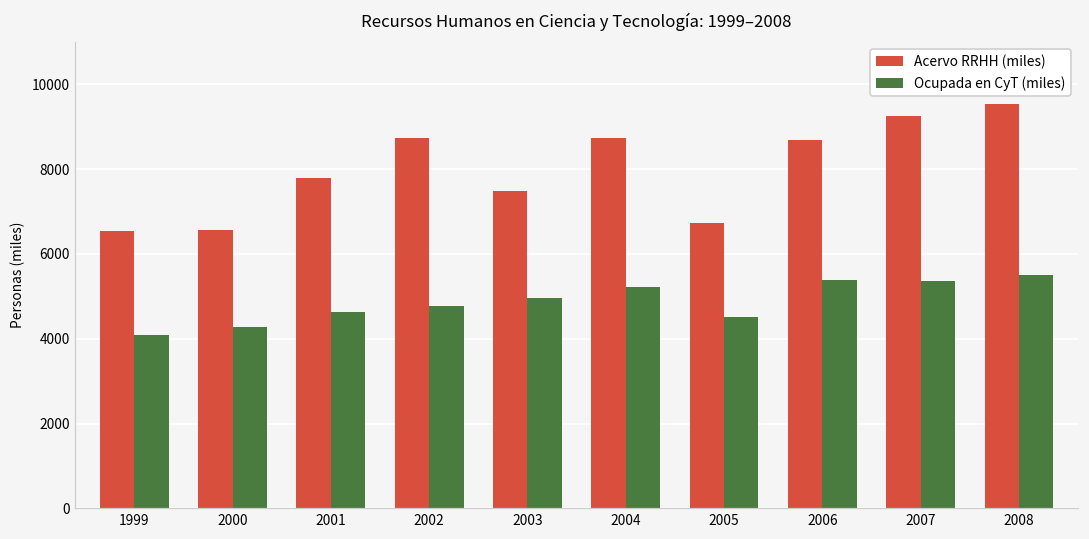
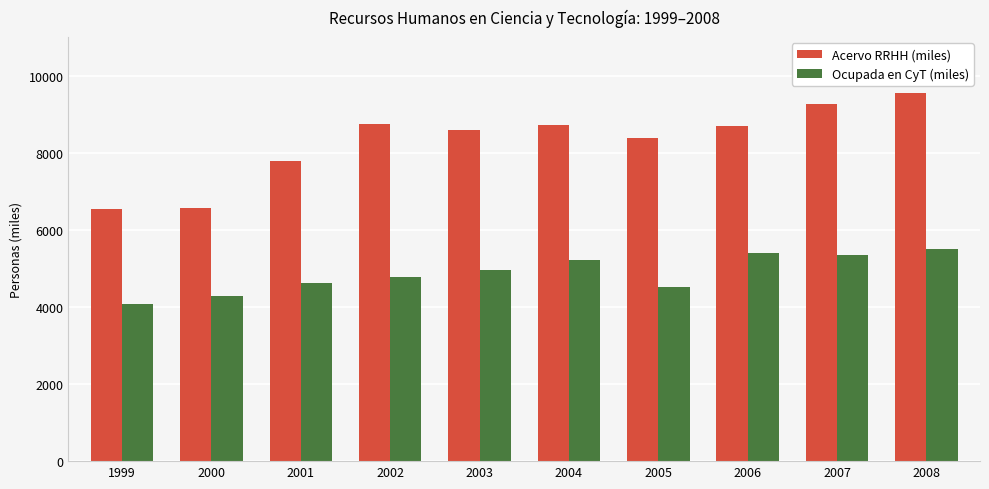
  {
    "Acervo RRHH (miles)": {
      "1999": 6500,
      "2000": 6600,
      "2001": 7800,
      "2002": 8700,
-     "2003": 7500,
+     "2003": 8600,
      "2004": 8700,
-     "2005": 6700,
+     "2005": 8400,
      "2006": 8700,
      "2007": 9300,
      "2008": 9500
    },
    "Ocupada en CyT (miles)": {
      "1999": 4100,
      "2000": 4300,
      "2001": 4600,
      "2002": 4800,
      "2003": 5000,
      "2004": 5200,
      "2005": 4500,
      "2006": 5400,
      "2007": 5400,
      "2008": 5500
    }
  }
